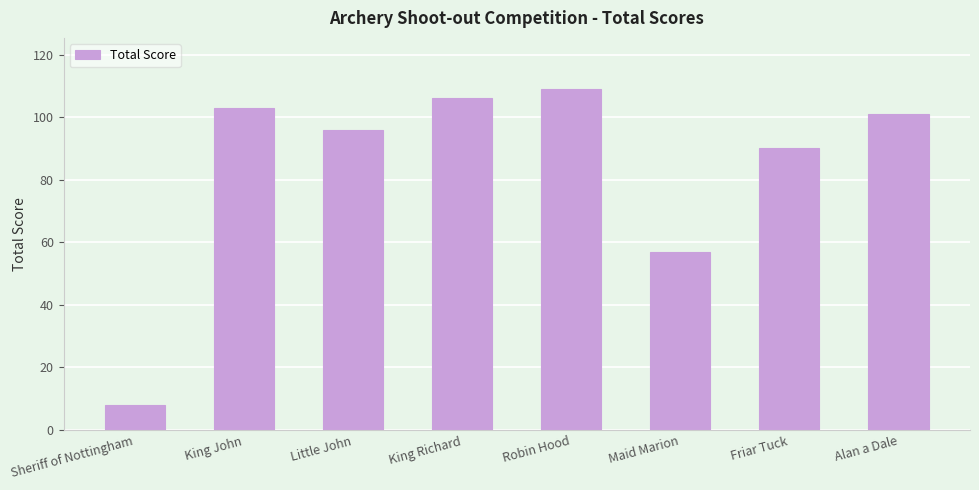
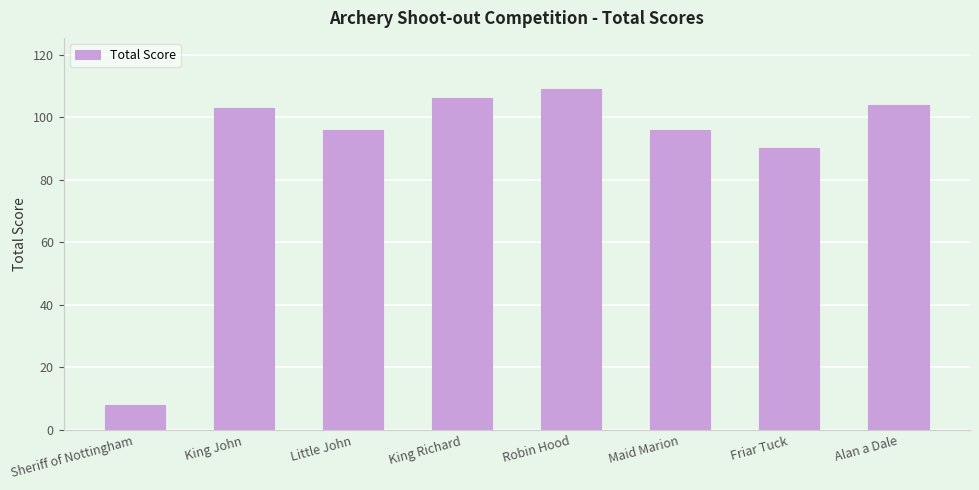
  {
    "Sheriff of Nottingham": 8,
    "King John": 103,
    "Little John": 96,
    "King Richard": 106,
    "Robin Hood": 109,
-   "Maid Marion": 57,
+   "Maid Marion": 96,
    "Friar Tuck": 90,
-   "Alan a Dale": 101
+   "Alan a Dale": 104
  }
